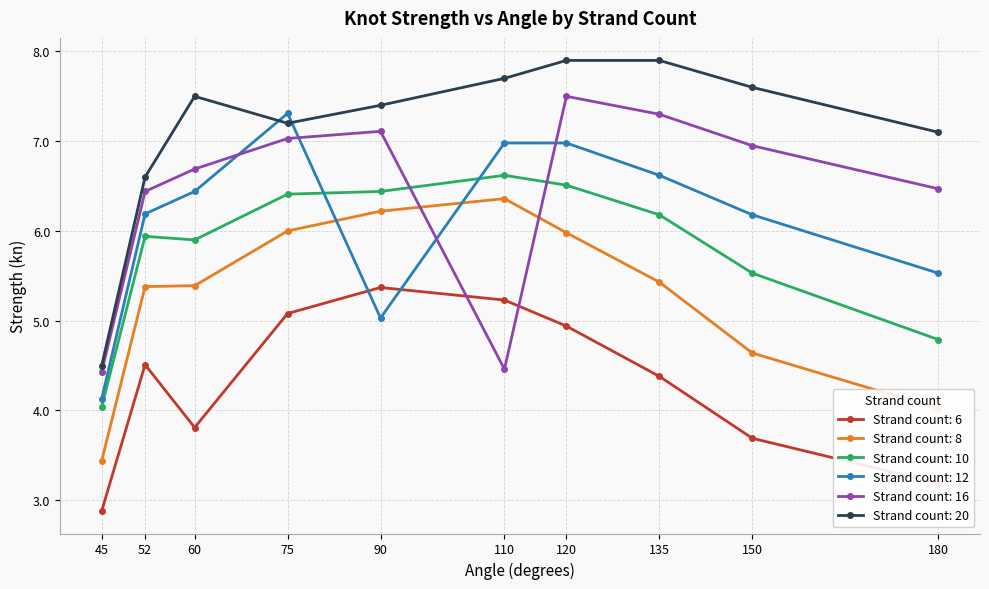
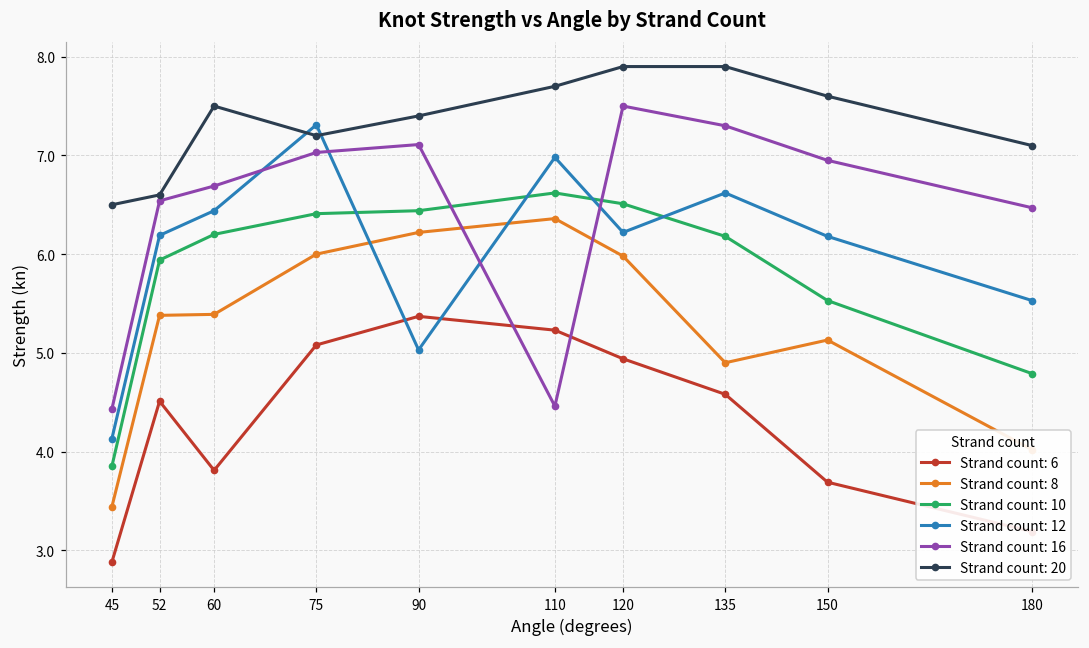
  {
    "Strand count: 6": {
      "45": 2.9,
      "52": 4.5,
      "60": 3.8,
      "75": 5.1,
      "90": 5.4,
      "110": 5.2,
      "120": 4.9,
-     "135": 4.4,
+     "135": 4.6,
      "150": 3.7
    },
    "Strand count: 8": {
      "45": 3.4,
      "52": 5.4,
      "60": 5.4,
      "75": 6.0,
      "90": 6.2,
      "110": 6.4,
      "120": 6.0,
-     "135": 5.4,
-     "150": 4.6
+     "135": 4.9,
+     "150": 5.1
    },
    "Strand count: 10": {
-     "45": 4.0,
+     "45": 3.9,
      "52": 5.9,
-     "60": 5.9,
+     "60": 6.2,
      "75": 6.4,
      "90": 6.4,
      "110": 6.6,
      "120": 6.5,
      "135": 6.2,
      "150": 5.5,
      "180": 4.8
    },
    "Strand count: 12": {
      "45": 4.1,
      "52": 6.2,
      "60": 6.4,
      "75": 7.3,
      "90": 5.0,
      "110": 7.0,
-     "120": 7.0,
+     "120": 6.2,
      "135": 6.6,
      "150": 6.2,
      "180": 5.5
    },
    "Strand count: 16": {
      "45": 4.4,
-     "52": 6.4,
+     "52": 6.5,
      "60": 6.7,
      "75": 7.0,
      "90": 7.1,
      "110": 4.5,
      "120": 7.5,
      "135": 7.3,
      "150": 7.0,
      "180": 6.5
    },
    "Strand count: 20": {
-     "45": 4.5,
+     "45": 6.5,
      "52": 6.6,
      "60": 7.5,
      "75": 7.2,
      "90": 7.4,
      "110": 7.7,
      "120": 7.9,
      "135": 7.9,
      "150": 7.6,
      "180": 7.1
    }
  }
